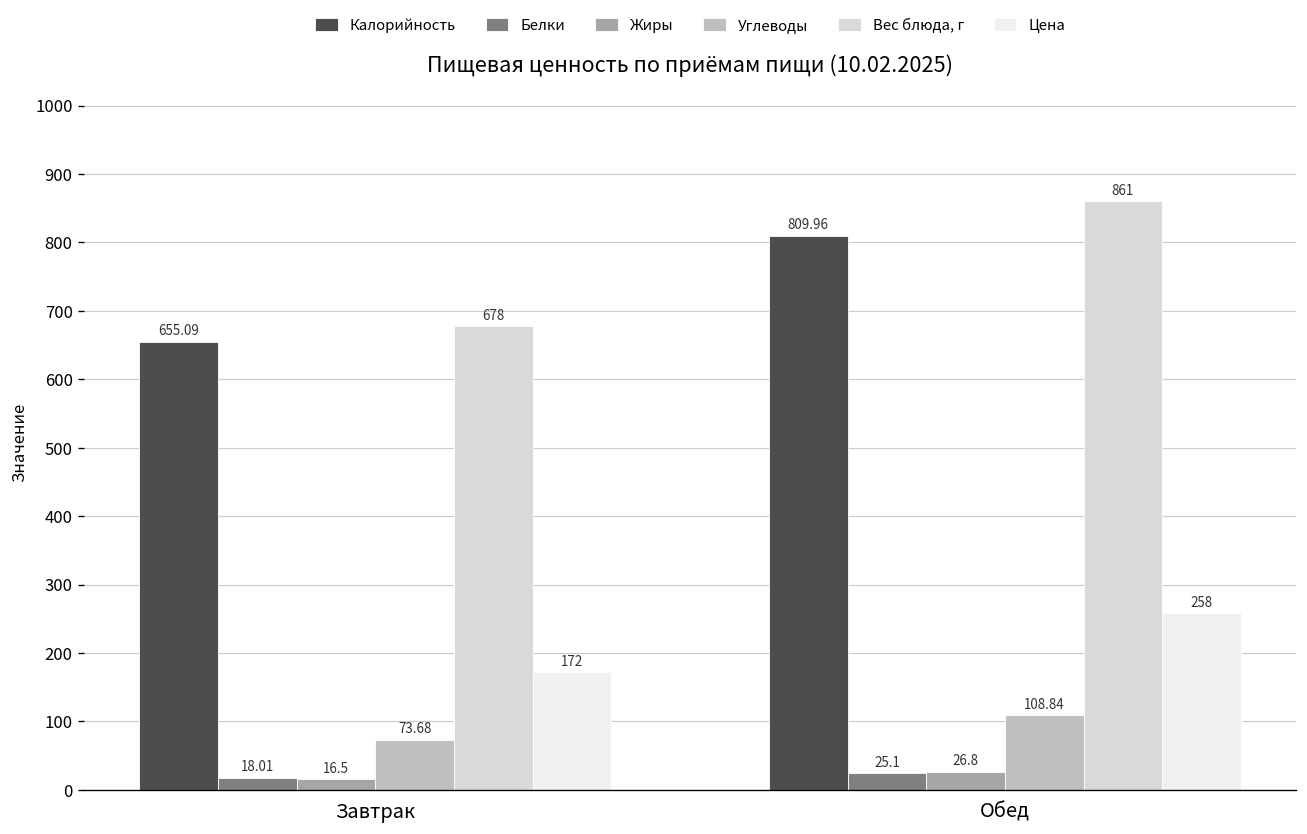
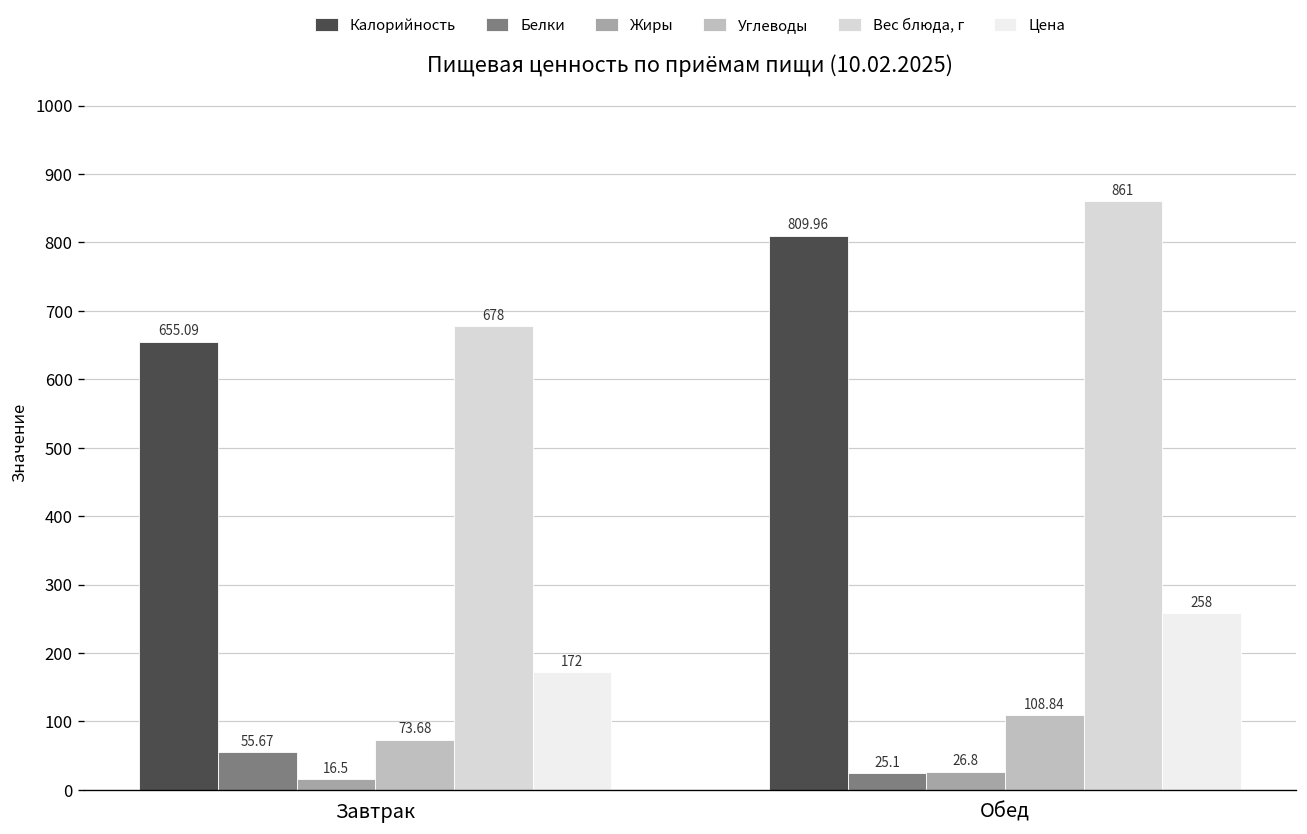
  {
    "Калорийность": {
      "Завтрак": 655.09,
      "Обед": 809.96
    },
    "Белки": {
-     "Завтрак": 18.01,
+     "Завтрак": 55.67,
      "Обед": 25.1
    }
  }
